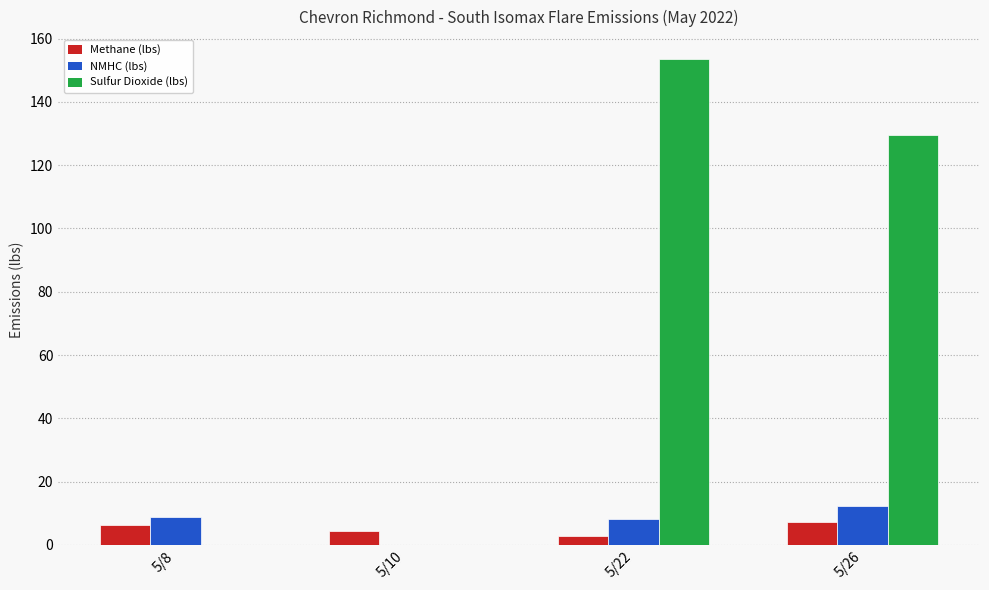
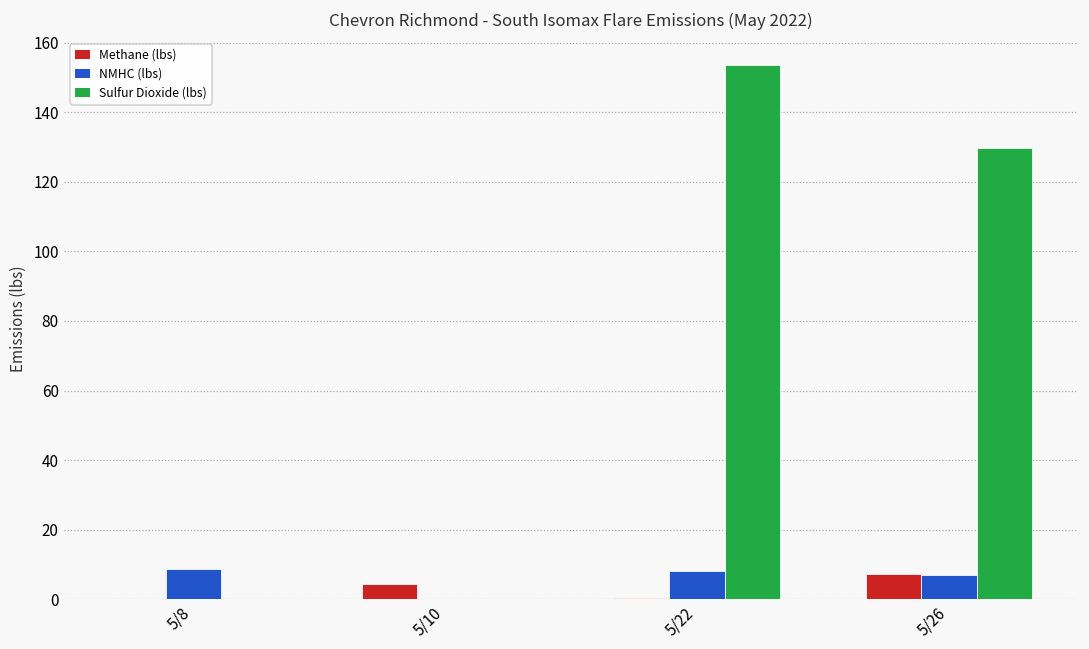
  {
    "Methane (lbs)": {
-     "5/8": 6,
+     "5/8": 0,
      "5/10": 5,
-     "5/22": 3,
+     "5/22": 0,
      "5/26": 7
    },
    "NMHC (lbs)": {
      "5/8": 9,
      "5/10": 0,
      "5/22": 8,
-     "5/26": 12
+     "5/26": 7
    },
    "Sulfur Dioxide (lbs)": {
      "5/8": 0,
      "5/22": 154,
      "5/26": 130
    }
  }
